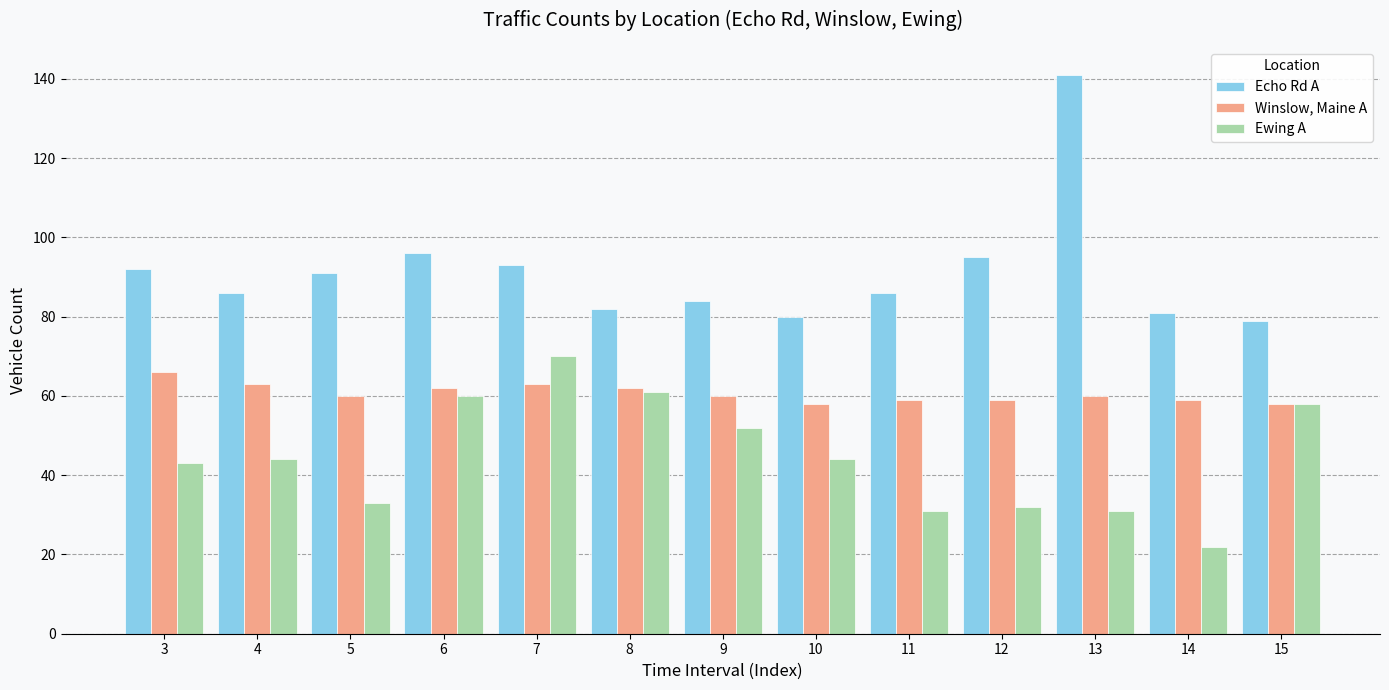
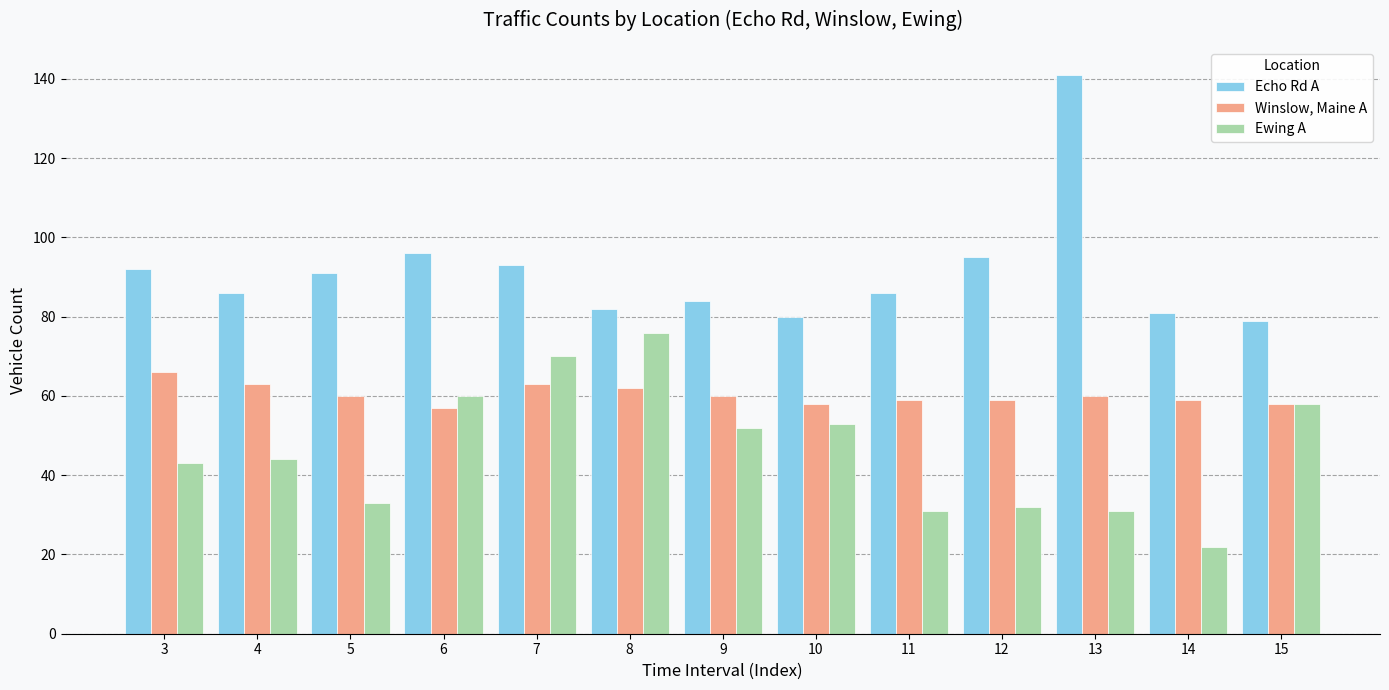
  {
    "Echo Rd A": {
      "3": 92,
      "4": 86,
      "5": 91,
      "6": 96,
      "7": 93,
      "8": 82,
      "9": 84,
      "10": 80,
      "11": 86,
      "12": 95,
      "13": 141,
      "14": 81,
      "15": 79
    },
    "Winslow, Maine A": {
      "3": 66,
      "4": 63,
      "5": 60,
-     "6": 62,
+     "6": 57,
      "7": 63,
      "8": 62,
      "9": 60,
      "10": 58,
      "11": 59,
      "12": 59,
      "13": 60,
      "14": 59,
      "15": 58
    },
    "Ewing A": {
      "3": 43,
      "4": 44,
      "5": 33,
      "6": 60,
      "7": 70,
-     "8": 61,
+     "8": 76,
      "9": 52,
-     "10": 44,
+     "10": 53,
      "11": 31,
      "12": 32,
      "13": 31,
      "14": 22,
      "15": 58
    }
  }
